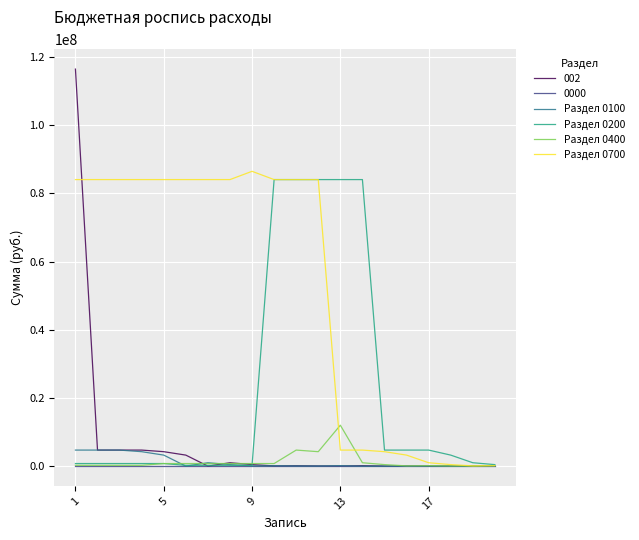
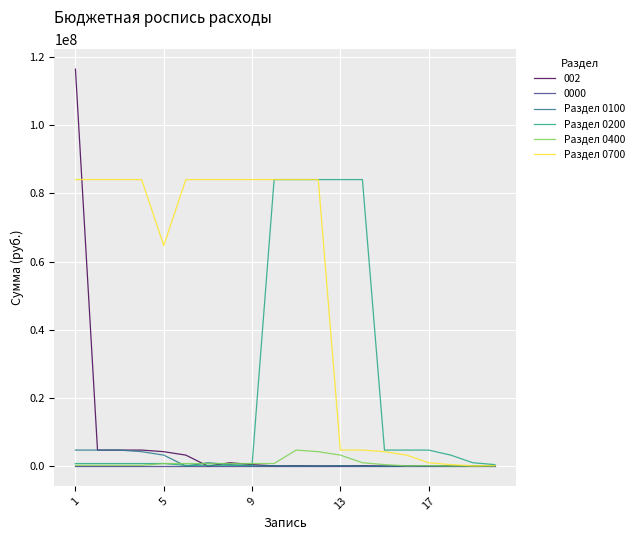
  {
    "002": {
      "1": 116000000,
      "5": 4000000
    },
    "Раздел 0400": {
-     "13": 12000000
+     "13": 3000000
    },
    "Раздел 0700": {
      "1": 84000000,
-     "5": 84000000,
-     "9": 87000000,
+     "5": 65000000,
+     "9": 84000000,
      "13": 5000000,
      "17": 1000000
    }
  }
